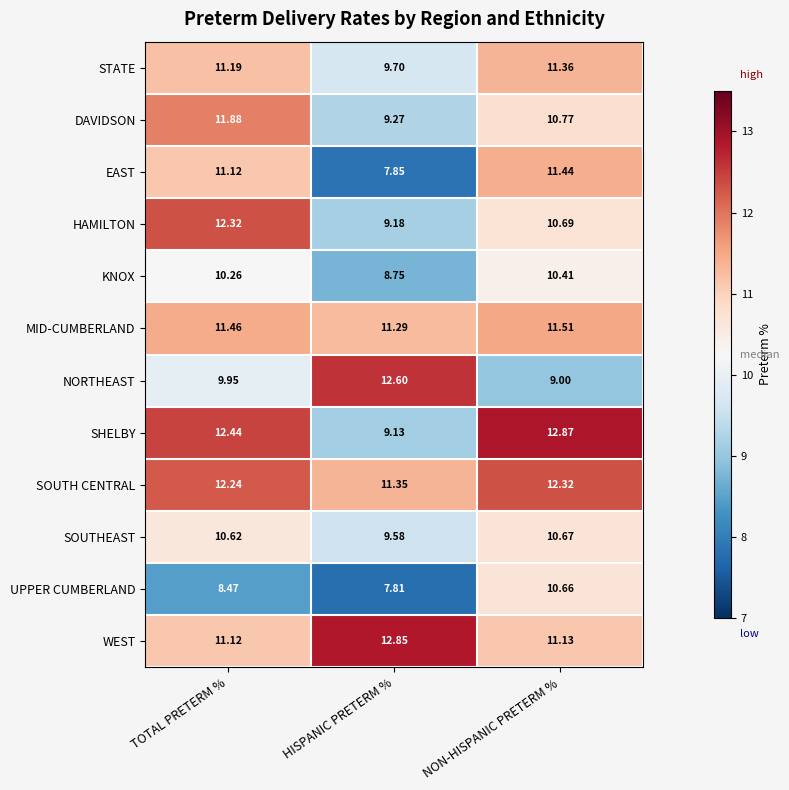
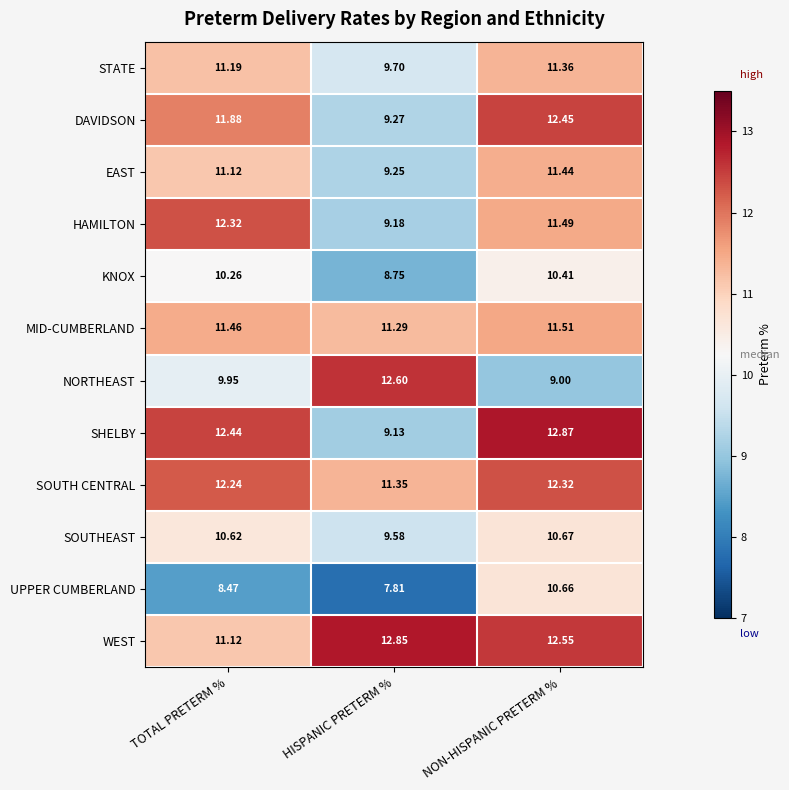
  {
    "STATE": {
      "TOTAL PRETERM %": 11.19,
      "HISPANIC PRETERM %": 9.70,
      "NON-HISPANIC PRETERM %": 11.36
    },
    "DAVIDSON": {
      "TOTAL PRETERM %": 11.88,
      "HISPANIC PRETERM %": 9.27,
-     "NON-HISPANIC PRETERM %": 10.77
+     "NON-HISPANIC PRETERM %": 12.45
    },
    "EAST": {
      "TOTAL PRETERM %": 11.12,
-     "HISPANIC PRETERM %": 7.85,
+     "HISPANIC PRETERM %": 9.25,
      "NON-HISPANIC PRETERM %": 11.44
    },
    "HAMILTON": {
      "TOTAL PRETERM %": 12.32,
      "HISPANIC PRETERM %": 9.18,
-     "NON-HISPANIC PRETERM %": 10.69
+     "NON-HISPANIC PRETERM %": 11.49
    },
    "KNOX": {
      "TOTAL PRETERM %": 10.26,
      "HISPANIC PRETERM %": 8.75,
      "NON-HISPANIC PRETERM %": 10.41
    },
    "MID-CUMBERLAND": {
      "TOTAL PRETERM %": 11.46,
      "HISPANIC PRETERM %": 11.29,
      "NON-HISPANIC PRETERM %": 11.51
    },
    "NORTHEAST": {
      "TOTAL PRETERM %": 9.95,
      "HISPANIC PRETERM %": 12.60,
      "NON-HISPANIC PRETERM %": 9.00
    },
    "SHELBY": {
      "TOTAL PRETERM %": 12.44,
      "HISPANIC PRETERM %": 9.13,
      "NON-HISPANIC PRETERM %": 12.87
    },
    "SOUTH CENTRAL": {
      "TOTAL PRETERM %": 12.24,
      "HISPANIC PRETERM %": 11.35,
      "NON-HISPANIC PRETERM %": 12.32
    },
    "SOUTHEAST": {
      "TOTAL PRETERM %": 10.62,
      "HISPANIC PRETERM %": 9.58,
      "NON-HISPANIC PRETERM %": 10.67
    },
    "UPPER CUMBERLAND": {
      "TOTAL PRETERM %": 8.47,
      "HISPANIC PRETERM %": 7.81,
      "NON-HISPANIC PRETERM %": 10.66
    },
    "WEST": {
      "TOTAL PRETERM %": 11.12,
      "HISPANIC PRETERM %": 12.85,
-     "NON-HISPANIC PRETERM %": 11.13
+     "NON-HISPANIC PRETERM %": 12.55
    }
  }
